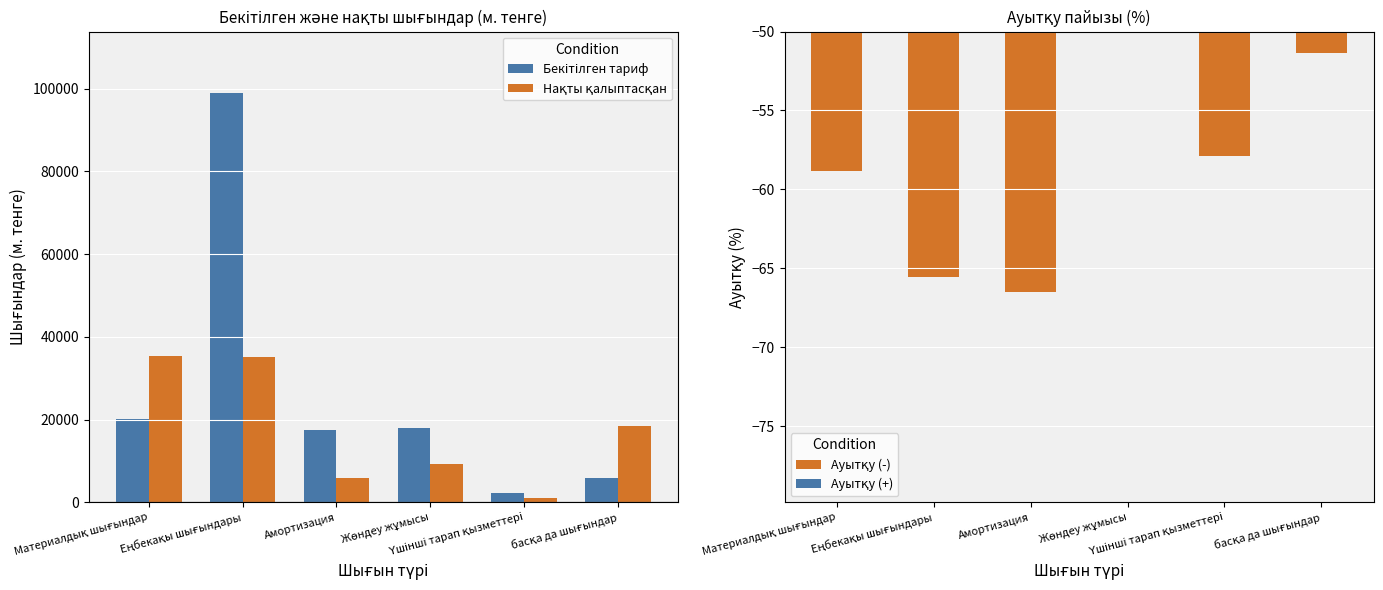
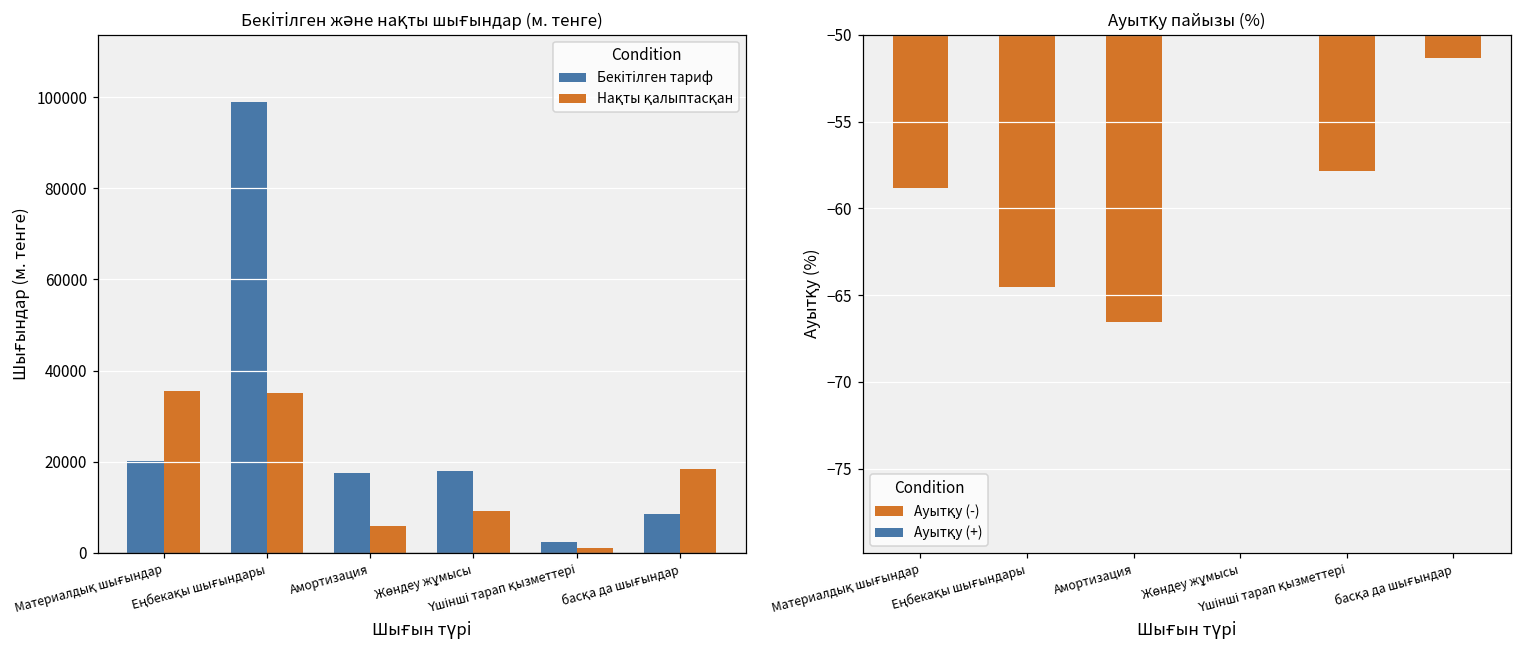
  {
    "Бекітілген және нақты шығындар (м. тенге)": {
      "Бекітілген тариф": {
        "Материалдық шығындар": 20000,
        "Еңбекақы шығындары": 99000,
        "Амортизация": 18000,
        "Жөндеу жұмысы": 18000,
        "Үшінші тарап қызметтері": 2000,
-       "басқа да шығындар": 6000
+       "басқа да шығындар": 8000
      },
      "Нақты қалыптасқан": {
        "Материалдық шығындар": 35000,
        "Еңбекақы шығындары": 35000,
        "Амортизация": 6000,
        "Жөндеу жұмысы": 9000,
        "Үшінші тарап қызметтері": 1000,
        "басқа да шығындар": 18000
      }
    },
    "Ауытқу пайызы (%)": {
      "Материалдық шығындар": -58.8,
-     "Еңбекақы шығындары": -65.5,
+     "Еңбекақы шығындары": -64.5,
      "Амортизация": -66.5,
      "Жөндеу жұмысы": -50.0,
      "Үшінші тарап қызметтері": -57.9,
      "басқа да шығындар": -51.4
    }
  }
